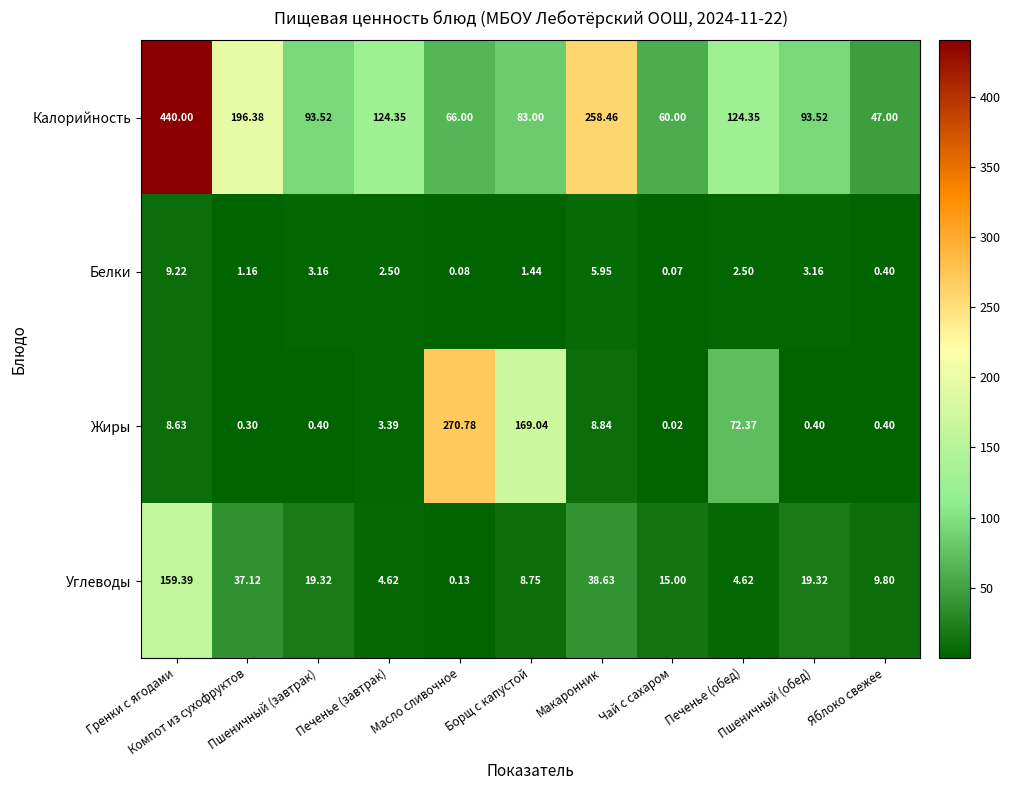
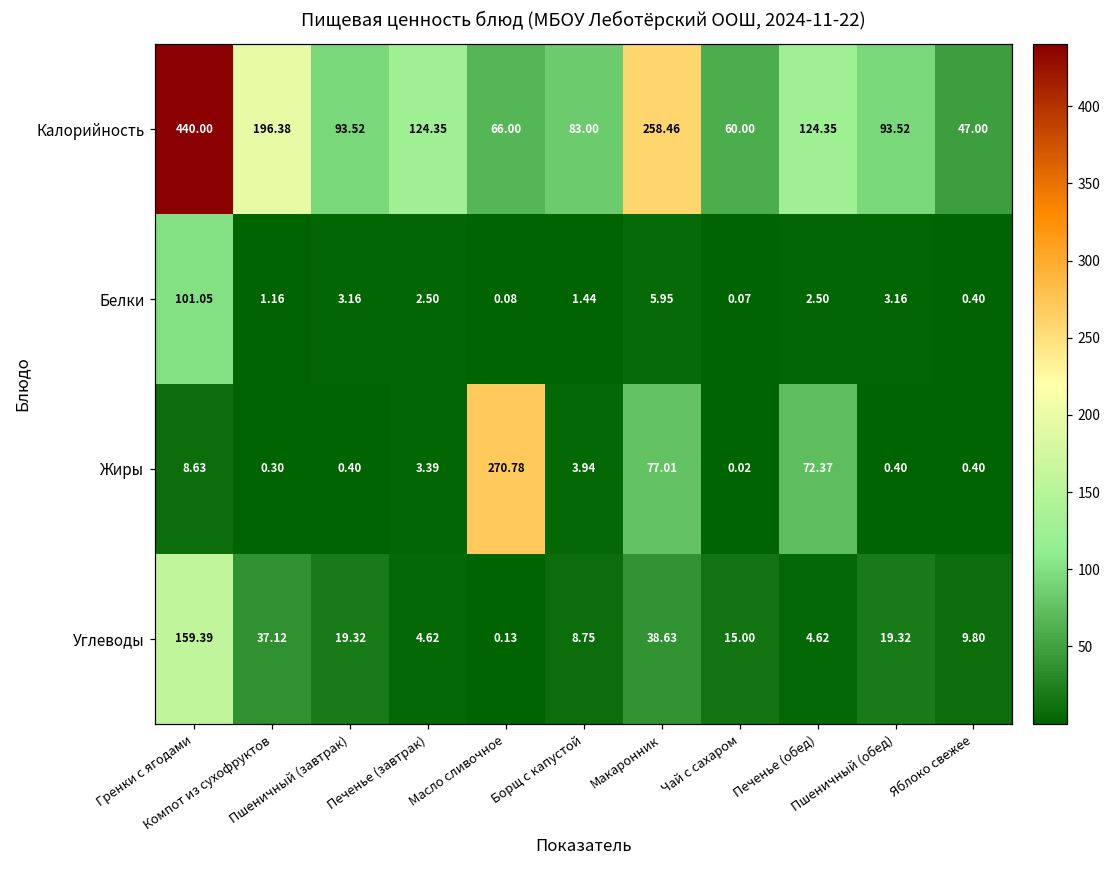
  {
    "Калорийность": {
      "Гренки с ягодами": 440.00,
      "Компот из сухофруктов": 196.38,
      "Пшеничный (завтрак)": 93.52,
      "Печенье (завтрак)": 124.35,
      "Масло сливочное": 66.00,
      "Борщ с капустой": 83.00,
      "Макаронник": 258.46,
      "Чай с сахаром": 60.00,
      "Печенье (обед)": 124.35,
      "Пшеничный (обед)": 93.52,
      "Яблоко свежее": 47.00
    },
    "Белки": {
-     "Гренки с ягодами": 9.22,
+     "Гренки с ягодами": 101.05,
      "Компот из сухофруктов": 1.16,
      "Пшеничный (завтрак)": 3.16,
      "Печенье (завтрак)": 2.50,
      "Масло сливочное": 0.08,
      "Борщ с капустой": 1.44,
      "Макаронник": 5.95,
      "Чай с сахаром": 0.07,
      "Печенье (обед)": 2.50,
      "Пшеничный (обед)": 3.16,
      "Яблоко свежее": 0.40
    },
    "Жиры": {
      "Гренки с ягодами": 8.63,
      "Компот из сухофруктов": 0.30,
      "Пшеничный (завтрак)": 0.40,
      "Печенье (завтрак)": 3.39,
      "Масло сливочное": 270.78,
-     "Борщ с капустой": 169.04,
-     "Макаронник": 8.84,
+     "Борщ с капустой": 3.94,
+     "Макаронник": 77.01,
      "Чай с сахаром": 0.02,
      "Печенье (обед)": 72.37,
      "Пшеничный (обед)": 0.40,
      "Яблоко свежее": 0.40
    },
    "Углеводы": {
      "Гренки с ягодами": 159.39,
      "Компот из сухофруктов": 37.12,
      "Пшеничный (завтрак)": 19.32,
      "Печенье (завтрак)": 4.62,
      "Масло сливочное": 0.13,
      "Борщ с капустой": 8.75,
      "Макаронник": 38.63,
      "Чай с сахаром": 15.00,
      "Печенье (обед)": 4.62,
      "Пшеничный (обед)": 19.32,
      "Яблоко свежее": 9.80
    }
  }
